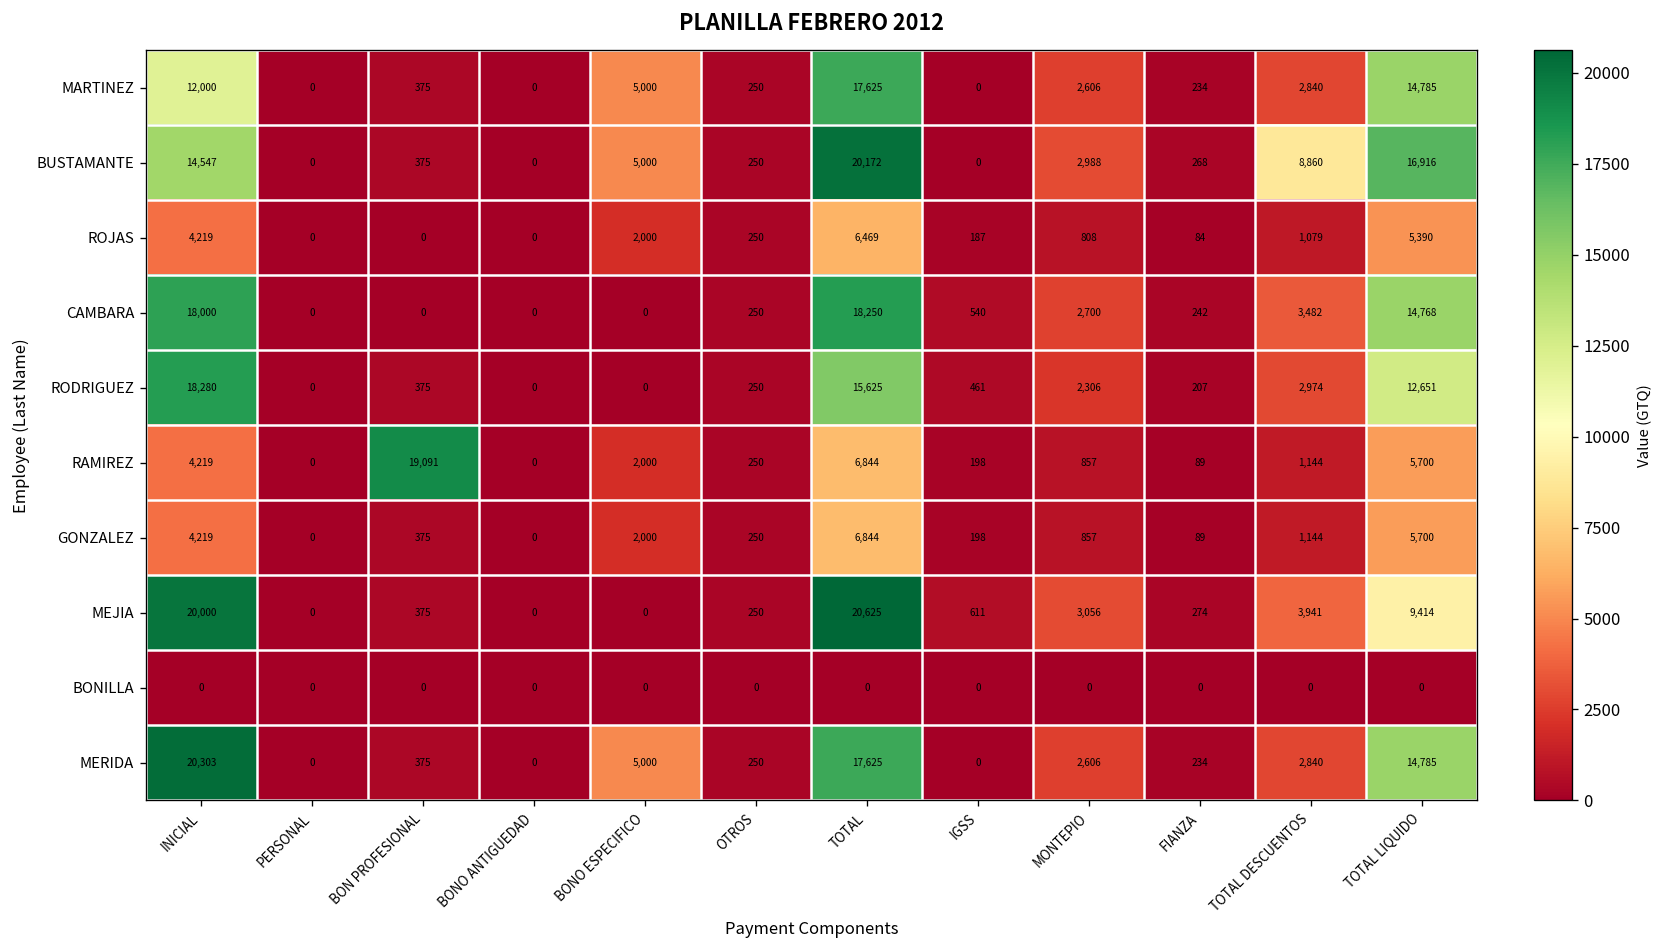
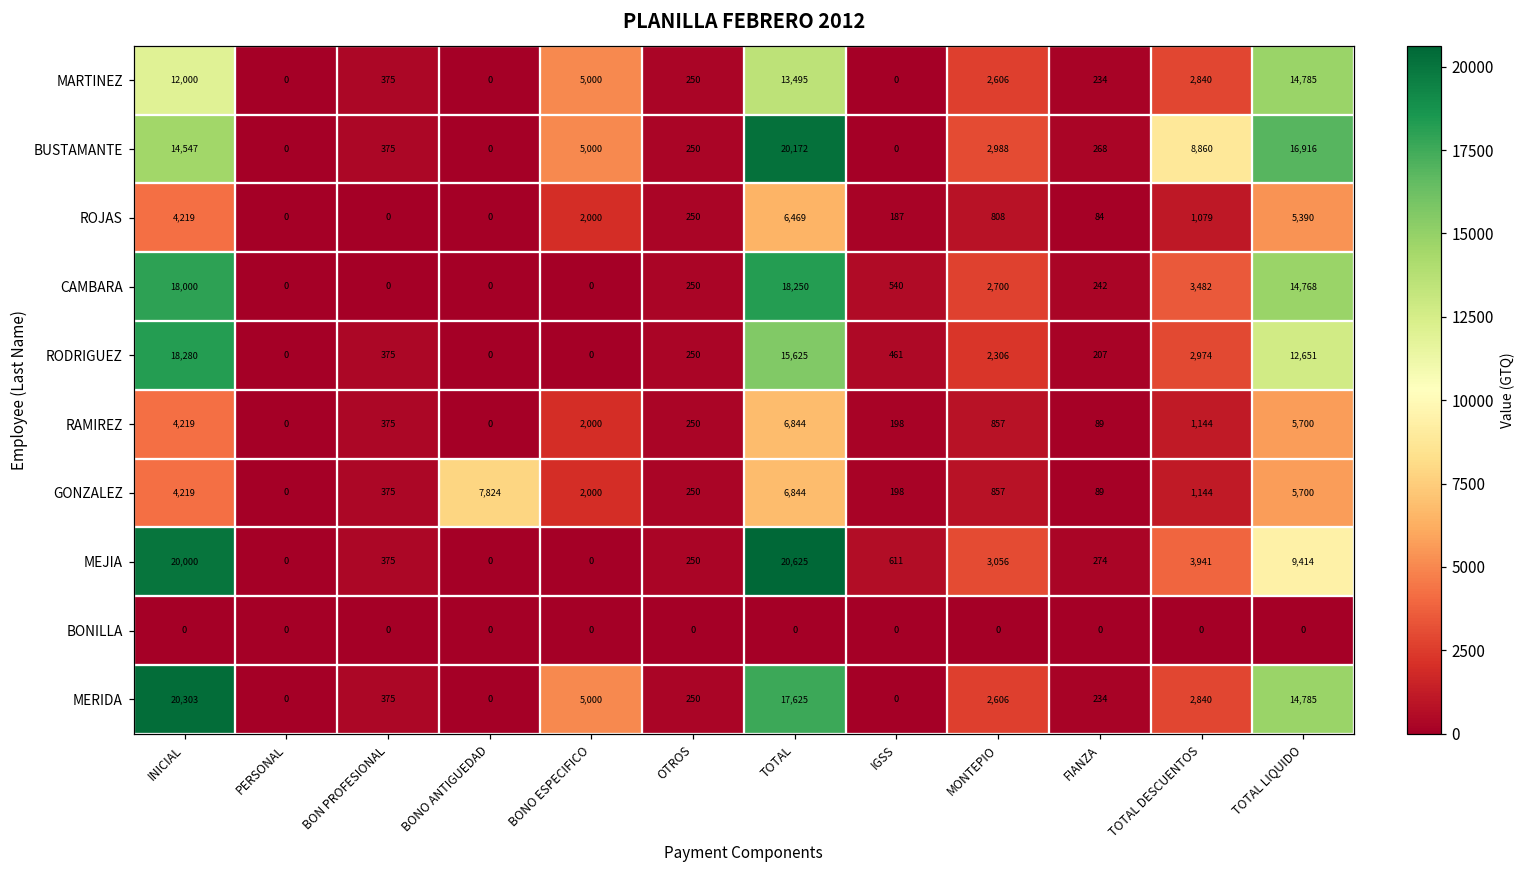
  {
    "MARTINEZ": {
      "INICIAL": "12,000",
      "PERSONAL": "0",
      "BON PROFESIONAL": "375",
      "BONO ANTIGUEDAD": "0",
      "BONO ESPECIFICO": "5,000",
      "OTROS": "250",
-     "TOTAL": "17,625",
+     "TOTAL": "13,495",
      "IGSS": "0",
      "MONTEPIO": "2,606",
      "FIANZA": "234",
      "TOTAL DESCUENTOS": "2,840",
      "TOTAL LIQUIDO": "14,785"
    },
    "BUSTAMANTE": {
      "INICIAL": "14,547",
      "PERSONAL": "0",
      "BON PROFESIONAL": "375",
      "BONO ANTIGUEDAD": "0",
      "BONO ESPECIFICO": "5,000",
      "OTROS": "250",
      "TOTAL": "20,172",
      "IGSS": "0",
      "MONTEPIO": "2,988",
      "FIANZA": "268",
      "TOTAL DESCUENTOS": "8,860",
      "TOTAL LIQUIDO": "16,916"
    },
    "ROJAS": {
      "INICIAL": "4,219",
      "PERSONAL": "0",
      "BON PROFESIONAL": "0",
      "BONO ANTIGUEDAD": "0",
      "BONO ESPECIFICO": "2,000",
      "OTROS": "250",
      "TOTAL": "6,469",
      "IGSS": "187",
      "MONTEPIO": "808",
      "FIANZA": "84",
      "TOTAL DESCUENTOS": "1,079",
      "TOTAL LIQUIDO": "5,390"
    },
    "CAMBARA": {
      "INICIAL": "18,000",
      "PERSONAL": "0",
      "BON PROFESIONAL": "0",
      "BONO ANTIGUEDAD": "0",
      "BONO ESPECIFICO": "0",
      "OTROS": "250",
      "TOTAL": "18,250",
      "IGSS": "540",
      "MONTEPIO": "2,700",
      "FIANZA": "242",
      "TOTAL DESCUENTOS": "3,482",
      "TOTAL LIQUIDO": "14,768"
    },
    "RODRIGUEZ": {
      "INICIAL": "18,280",
      "PERSONAL": "0",
      "BON PROFESIONAL": "375",
      "BONO ANTIGUEDAD": "0",
      "BONO ESPECIFICO": "0",
      "OTROS": "250",
      "TOTAL": "15,625",
      "IGSS": "461",
      "MONTEPIO": "2,306",
      "FIANZA": "207",
      "TOTAL DESCUENTOS": "2,974",
      "TOTAL LIQUIDO": "12,651"
    },
    "RAMIREZ": {
      "INICIAL": "4,219",
      "PERSONAL": "0",
-     "BON PROFESIONAL": "19,091",
+     "BON PROFESIONAL": "375",
      "BONO ANTIGUEDAD": "0",
      "BONO ESPECIFICO": "2,000",
      "OTROS": "250",
      "TOTAL": "6,844",
      "IGSS": "198",
      "MONTEPIO": "857",
      "FIANZA": "89",
      "TOTAL DESCUENTOS": "1,144",
      "TOTAL LIQUIDO": "5,700"
    },
    "GONZALEZ": {
      "INICIAL": "4,219",
      "PERSONAL": "0",
      "BON PROFESIONAL": "375",
-     "BONO ANTIGUEDAD": "0",
+     "BONO ANTIGUEDAD": "7,824",
      "BONO ESPECIFICO": "2,000",
      "OTROS": "250",
      "TOTAL": "6,844",
      "IGSS": "198",
      "MONTEPIO": "857",
      "FIANZA": "89",
      "TOTAL DESCUENTOS": "1,144",
      "TOTAL LIQUIDO": "5,700"
    },
    "MEJIA": {
      "INICIAL": "20,000",
      "PERSONAL": "0",
      "BON PROFESIONAL": "375",
      "BONO ANTIGUEDAD": "0",
      "BONO ESPECIFICO": "0",
      "OTROS": "250",
      "TOTAL": "20,625",
      "IGSS": "611",
      "MONTEPIO": "3,056",
      "FIANZA": "274",
      "TOTAL DESCUENTOS": "3,941",
      "TOTAL LIQUIDO": "9,414"
    },
    "BONILLA": {
      "INICIAL": "0",
      "PERSONAL": "0",
      "BON PROFESIONAL": "0",
      "BONO ANTIGUEDAD": "0",
      "BONO ESPECIFICO": "0",
      "OTROS": "0",
      "TOTAL": "0",
      "IGSS": "0",
      "MONTEPIO": "0",
      "FIANZA": "0",
      "TOTAL DESCUENTOS": "0",
      "TOTAL LIQUIDO": "0"
    },
    "MERIDA": {
      "INICIAL": "20,303",
      "PERSONAL": "0",
      "BON PROFESIONAL": "375",
      "BONO ANTIGUEDAD": "0",
      "BONO ESPECIFICO": "5,000",
      "OTROS": "250",
      "TOTAL": "17,625",
      "IGSS": "0",
      "MONTEPIO": "2,606",
      "FIANZA": "234",
      "TOTAL DESCUENTOS": "2,840",
      "TOTAL LIQUIDO": "14,785"
    }
  }
